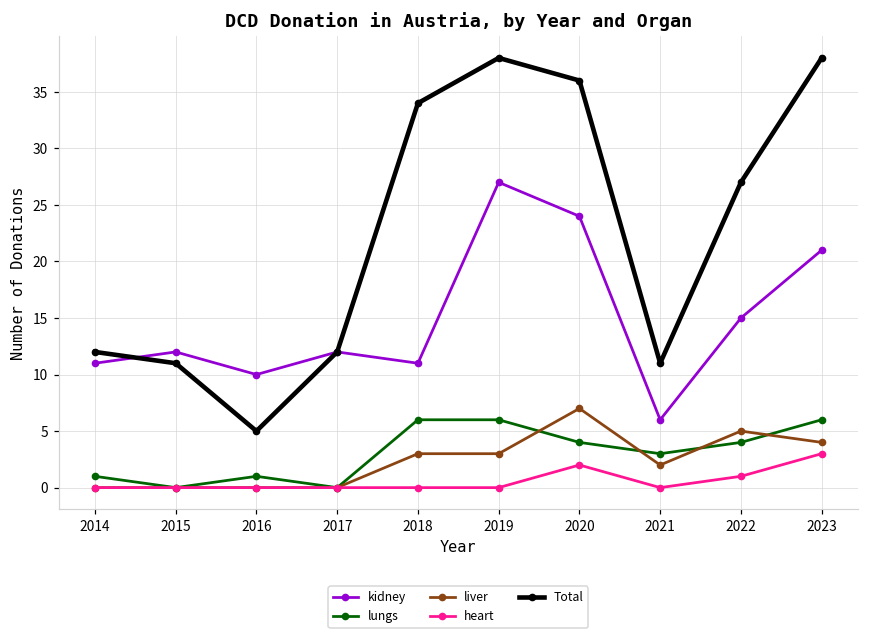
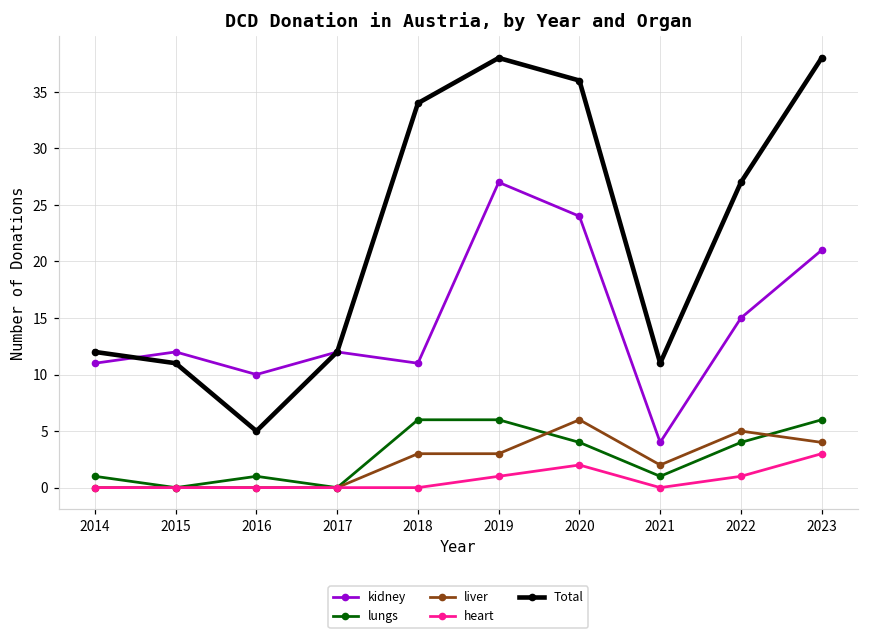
  {
    "kidney": {
      "2014": 11,
      "2015": 12,
      "2016": 10,
      "2018": 11,
      "2019": 27,
      "2020": 24,
-     "2021": 6,
+     "2021": 4,
      "2022": 15,
      "2023": 21
    },
    "lungs": {
      "2014": 1,
      "2016": 1,
      "2018": 6,
      "2019": 6,
      "2020": 4,
-     "2021": 3,
+     "2021": 1,
      "2022": 4,
      "2023": 6
    },
    "liver": {
      "2018": 3,
      "2019": 3,
-     "2020": 7,
+     "2020": 6,
      "2021": 2,
      "2022": 5,
      "2023": 4
    },
    "heart": {
      "2018": 0,
-     "2019": 0,
+     "2019": 1,
      "2020": 2,
      "2021": 0,
      "2022": 1,
      "2023": 3
    },
    "Total": {
      "2014": 12,
      "2015": 11,
      "2016": 5,
      "2018": 34,
      "2019": 38,
      "2020": 36,
      "2021": 11,
      "2022": 27,
      "2023": 38
    }
  }
